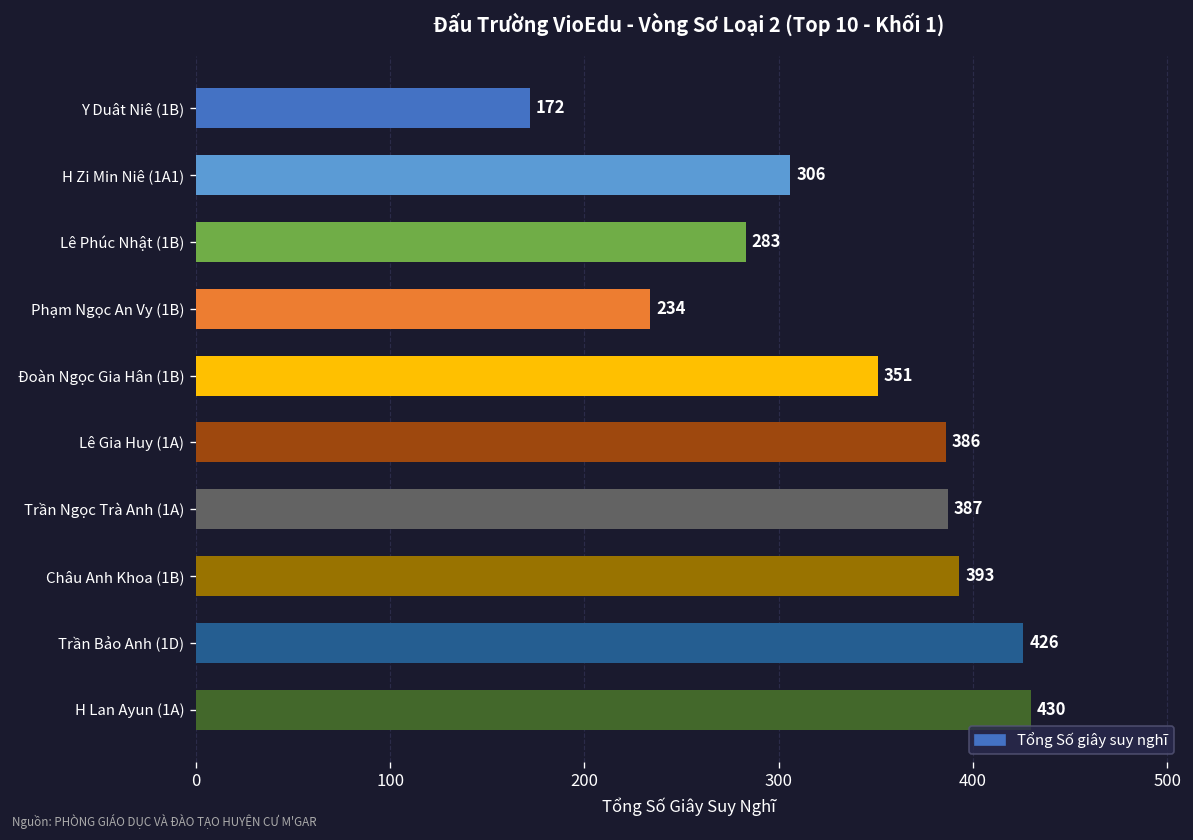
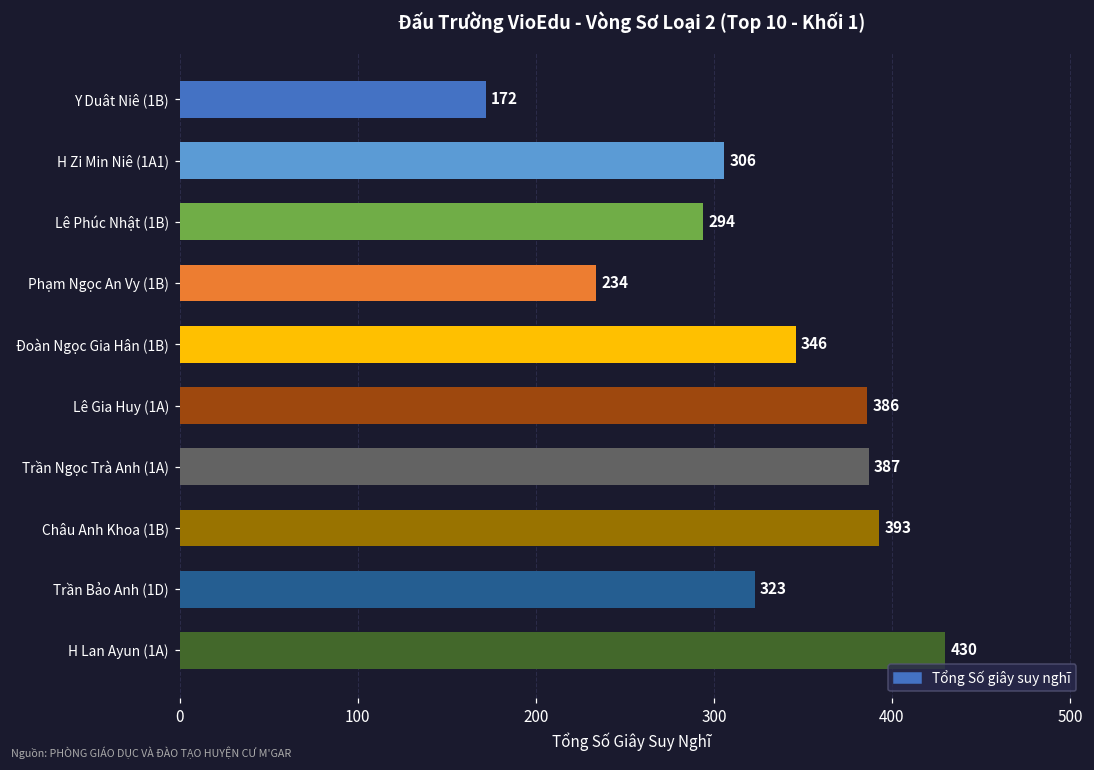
  {
    "Y Duât Niê (1B)": 172,
    "H Zi Min Niê (1A1)": 306,
-   "Lê Phúc Nhật (1B)": 283,
+   "Lê Phúc Nhật (1B)": 294,
    "Phạm Ngọc An Vy (1B)": 234,
-   "Đoàn Ngọc Gia Hân (1B)": 351,
+   "Đoàn Ngọc Gia Hân (1B)": 346,
    "Lê Gia Huy (1A)": 386,
    "Trần Ngọc Trà Anh (1A)": 387,
    "Châu Anh Khoa (1B)": 393,
-   "Trần Bảo Anh (1D)": 426,
+   "Trần Bảo Anh (1D)": 323,
    "H Lan Ayun (1A)": 430
  }
